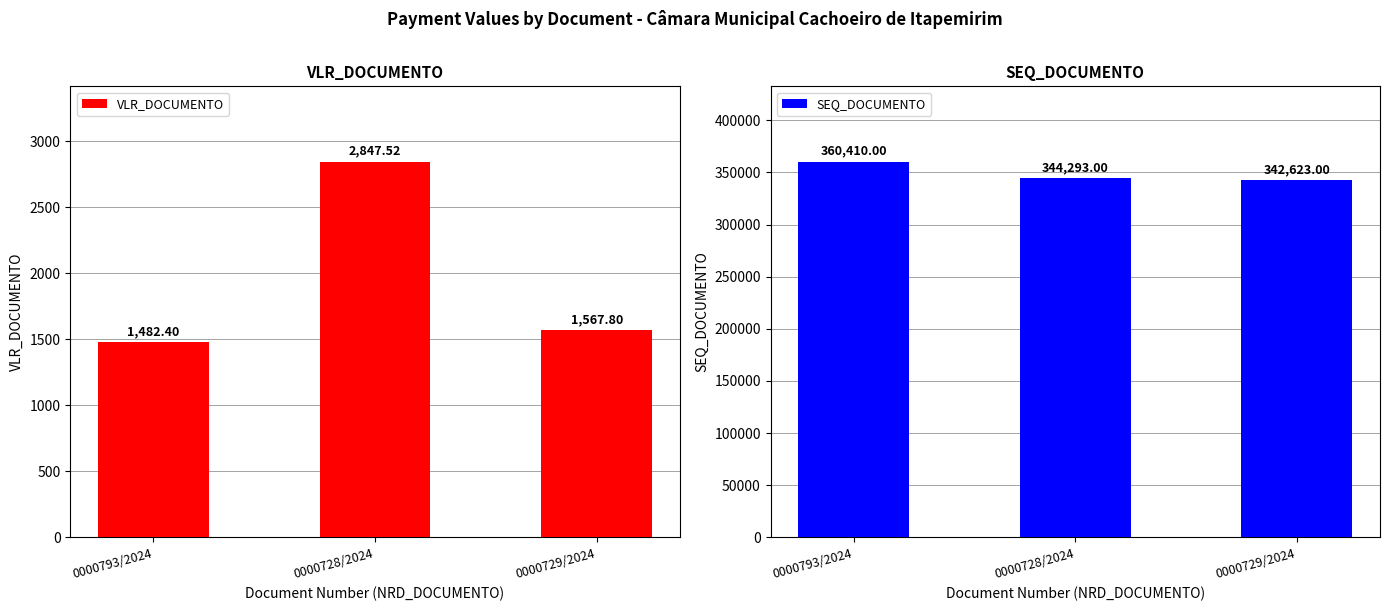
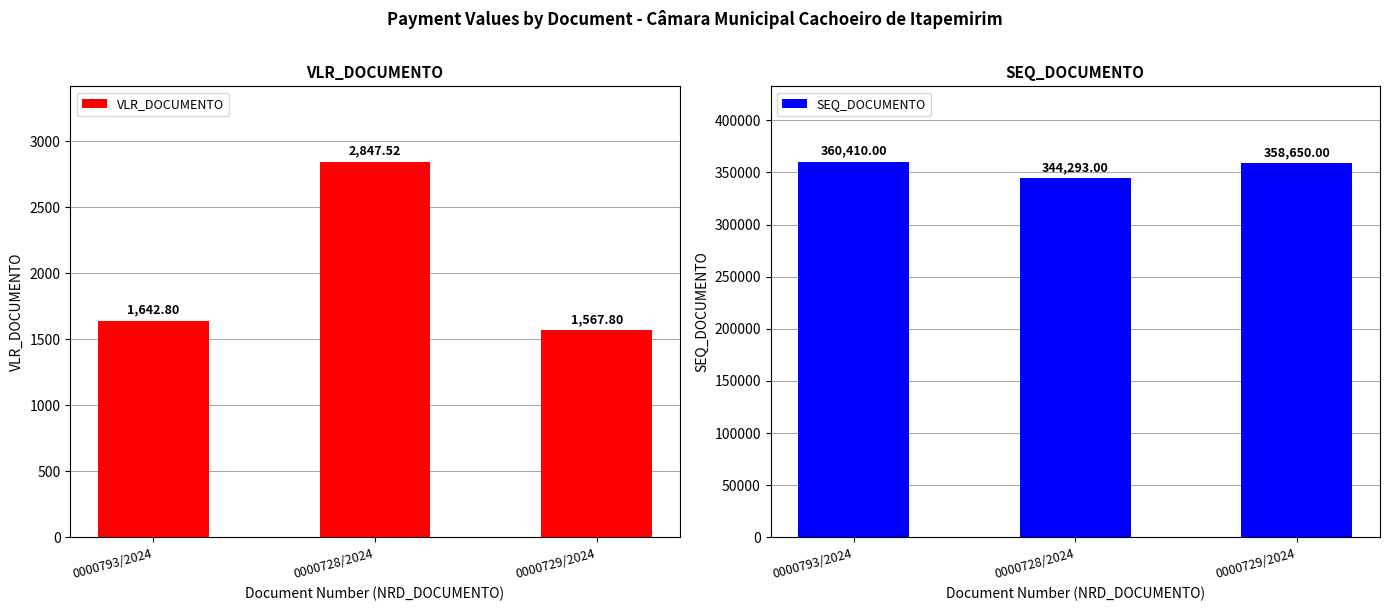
  {
    "VLR_DOCUMENTO": {
-     "0000793/2024": "1,482.40",
+     "0000793/2024": "1,642.80",
      "0000728/2024": "2,847.52",
      "0000729/2024": "1,567.80"
    },
    "SEQ_DOCUMENTO": {
      "0000793/2024": "360,410.00",
      "0000728/2024": "344,293.00",
-     "0000729/2024": "342,623.00"
+     "0000729/2024": "358,650.00"
    }
  }
